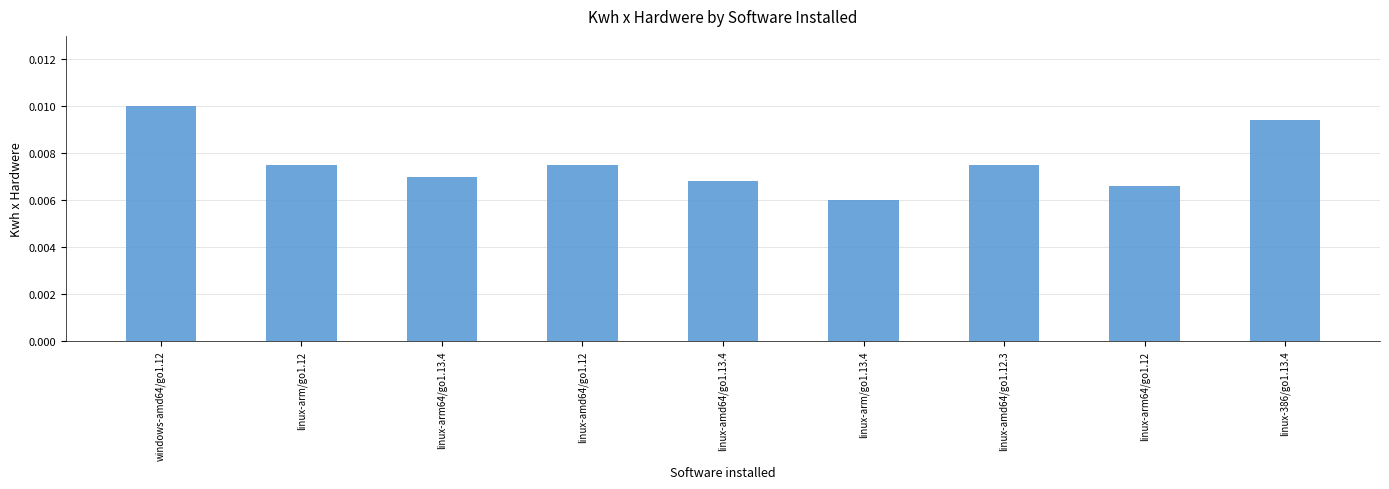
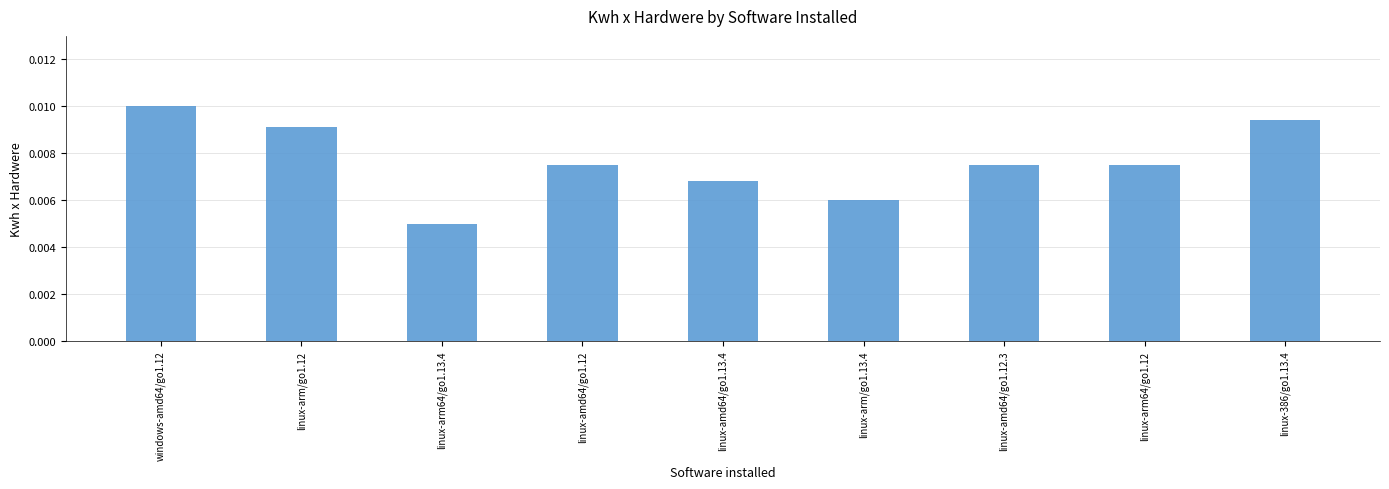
  {
    "windows-amd64/go1.12": 0.0100,
-   "linux-arm/go1.12": 0.0075,
-   "linux-arm64/go1.13.4": 0.007,
+   "linux-arm/go1.12": 0.0091,
+   "linux-arm64/go1.13.4": 0.005,
    "linux-amd64/go1.12": 0.0075,
    "linux-amd64/go1.13.4": 0.0068,
    "linux-arm/go1.13.4": 0.0060,
    "linux-amd64/go1.12.3": 0.0075,
-   "linux-arm64/go1.12": 0.0066,
+   "linux-arm64/go1.12": 0.0075,
    "linux-386/go1.13.4": 0.0094
  }
